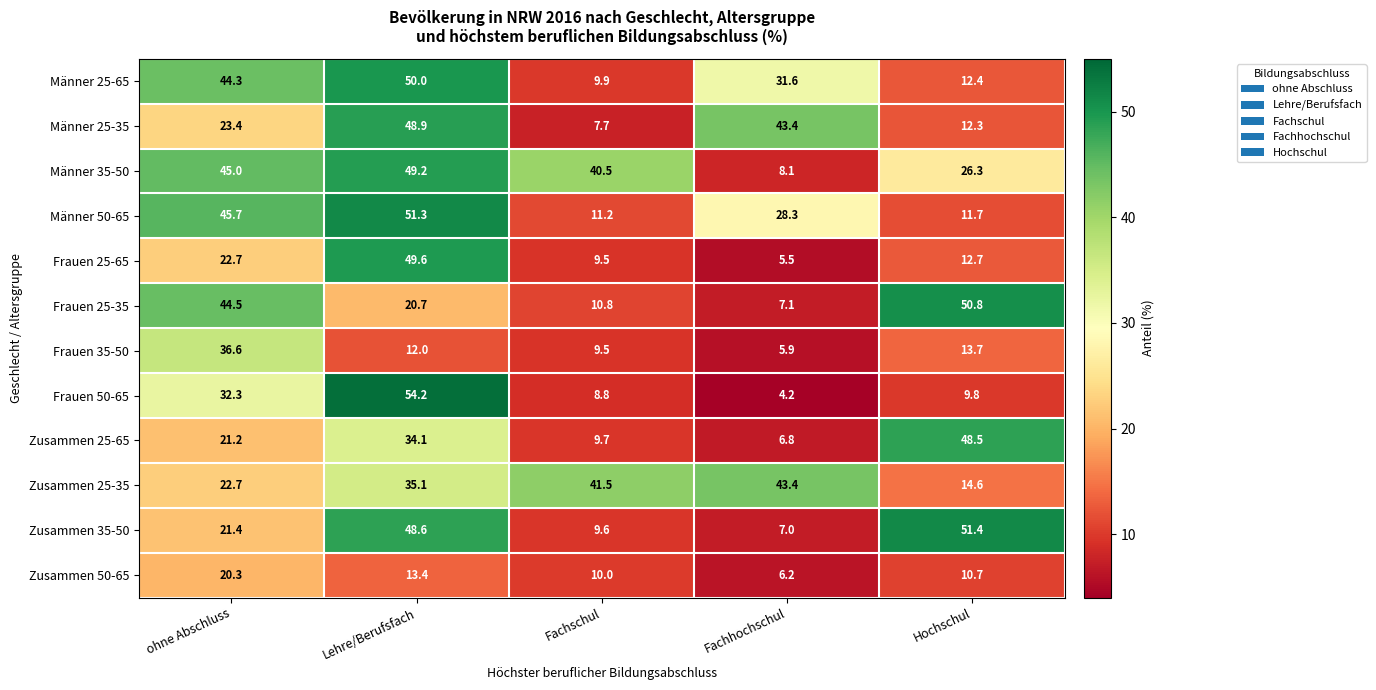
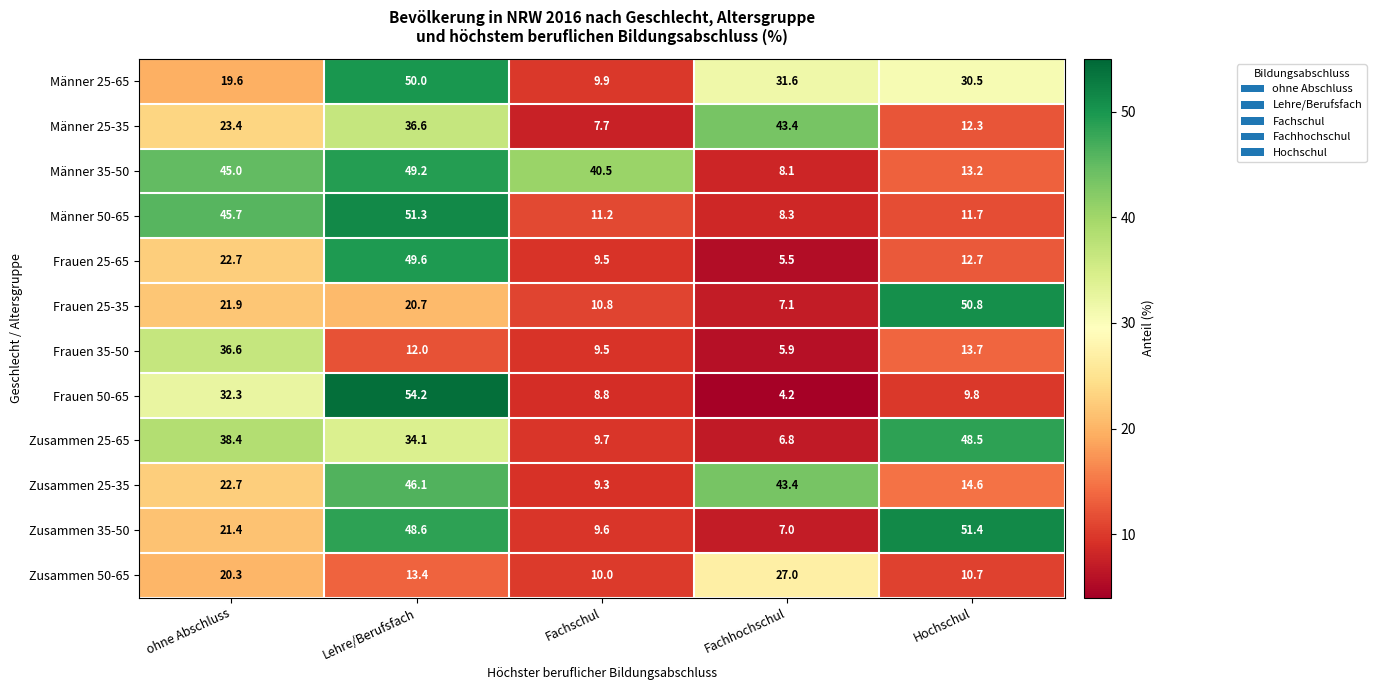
  {
    "Männer 25-65": {
-     "ohne Abschluss": 44.3,
+     "ohne Abschluss": 19.6,
      "Lehre/Berufsfach": 50.0,
      "Fachschul": 9.9,
      "Fachhochschul": 31.6,
-     "Hochschul": 12.4
+     "Hochschul": 30.5
    },
    "Männer 25-35": {
      "ohne Abschluss": 23.4,
-     "Lehre/Berufsfach": 48.9,
+     "Lehre/Berufsfach": 36.6,
      "Fachschul": 7.7,
      "Fachhochschul": 43.4,
      "Hochschul": 12.3
    },
    "Männer 35-50": {
      "ohne Abschluss": 45.0,
      "Lehre/Berufsfach": 49.2,
      "Fachschul": 40.5,
      "Fachhochschul": 8.1,
-     "Hochschul": 26.3
+     "Hochschul": 13.2
    },
    "Männer 50-65": {
      "ohne Abschluss": 45.7,
      "Lehre/Berufsfach": 51.3,
      "Fachschul": 11.2,
-     "Fachhochschul": 28.3,
+     "Fachhochschul": 8.3,
      "Hochschul": 11.7
    },
    "Frauen 25-65": {
      "ohne Abschluss": 22.7,
      "Lehre/Berufsfach": 49.6,
      "Fachschul": 9.5,
      "Fachhochschul": 5.5,
      "Hochschul": 12.7
    },
    "Frauen 25-35": {
-     "ohne Abschluss": 44.5,
+     "ohne Abschluss": 21.9,
      "Lehre/Berufsfach": 20.7,
      "Fachschul": 10.8,
      "Fachhochschul": 7.1,
      "Hochschul": 50.8
    },
    "Frauen 35-50": {
      "ohne Abschluss": 36.6,
      "Lehre/Berufsfach": 12.0,
      "Fachschul": 9.5,
      "Fachhochschul": 5.9,
      "Hochschul": 13.7
    },
    "Frauen 50-65": {
      "ohne Abschluss": 32.3,
      "Lehre/Berufsfach": 54.2,
      "Fachschul": 8.8,
      "Fachhochschul": 4.2,
      "Hochschul": 9.8
    },
    "Zusammen 25-65": {
-     "ohne Abschluss": 21.2,
+     "ohne Abschluss": 38.4,
      "Lehre/Berufsfach": 34.1,
      "Fachschul": 9.7,
      "Fachhochschul": 6.8,
      "Hochschul": 48.5
    },
    "Zusammen 25-35": {
      "ohne Abschluss": 22.7,
-     "Lehre/Berufsfach": 35.1,
-     "Fachschul": 41.5,
+     "Lehre/Berufsfach": 46.1,
+     "Fachschul": 9.3,
      "Fachhochschul": 43.4,
      "Hochschul": 14.6
    },
    "Zusammen 35-50": {
      "ohne Abschluss": 21.4,
      "Lehre/Berufsfach": 48.6,
      "Fachschul": 9.6,
      "Fachhochschul": 7.0,
      "Hochschul": 51.4
    },
    "Zusammen 50-65": {
      "ohne Abschluss": 20.3,
      "Lehre/Berufsfach": 13.4,
      "Fachschul": 10.0,
-     "Fachhochschul": 6.2,
+     "Fachhochschul": 27.0,
      "Hochschul": 10.7
    }
  }
